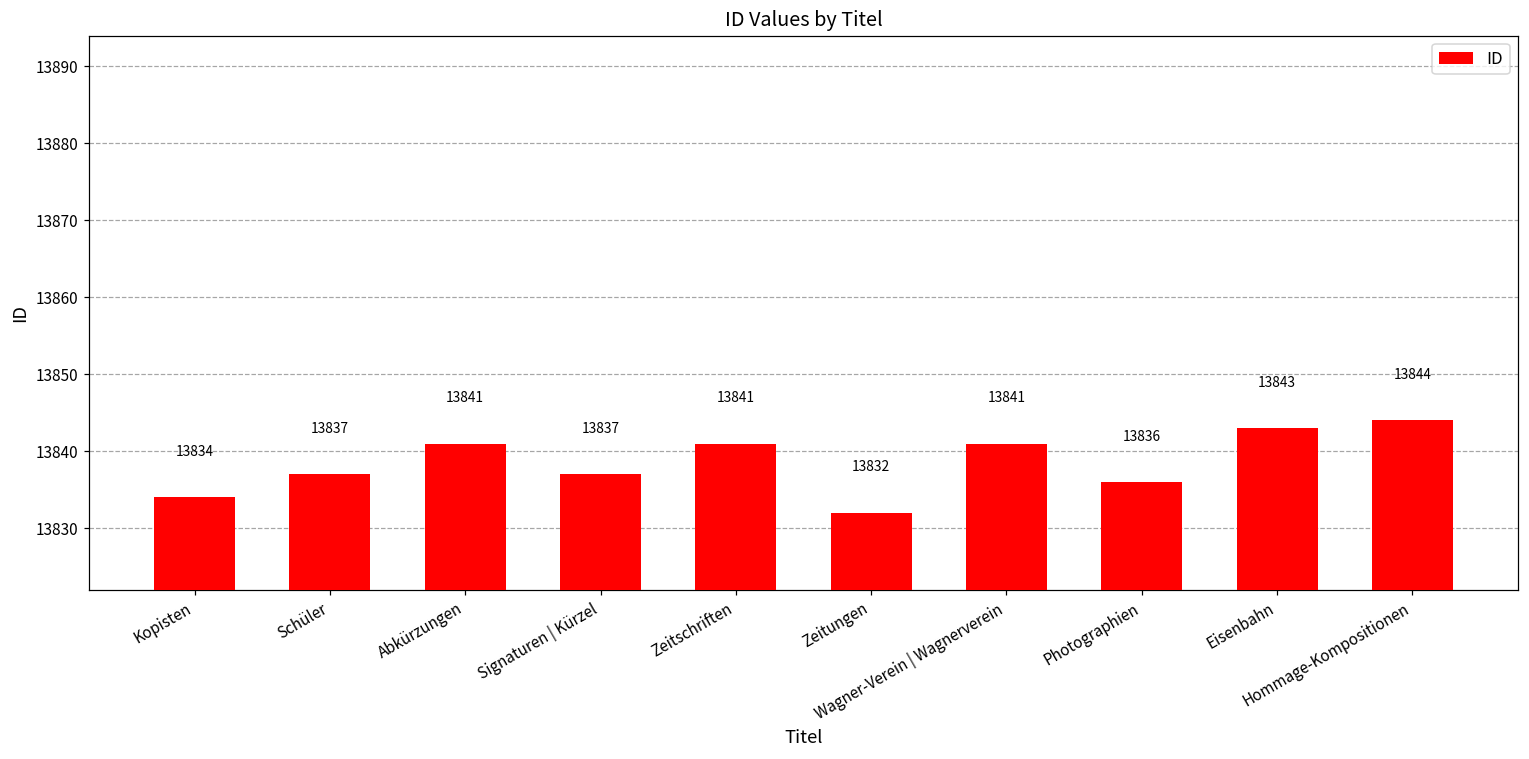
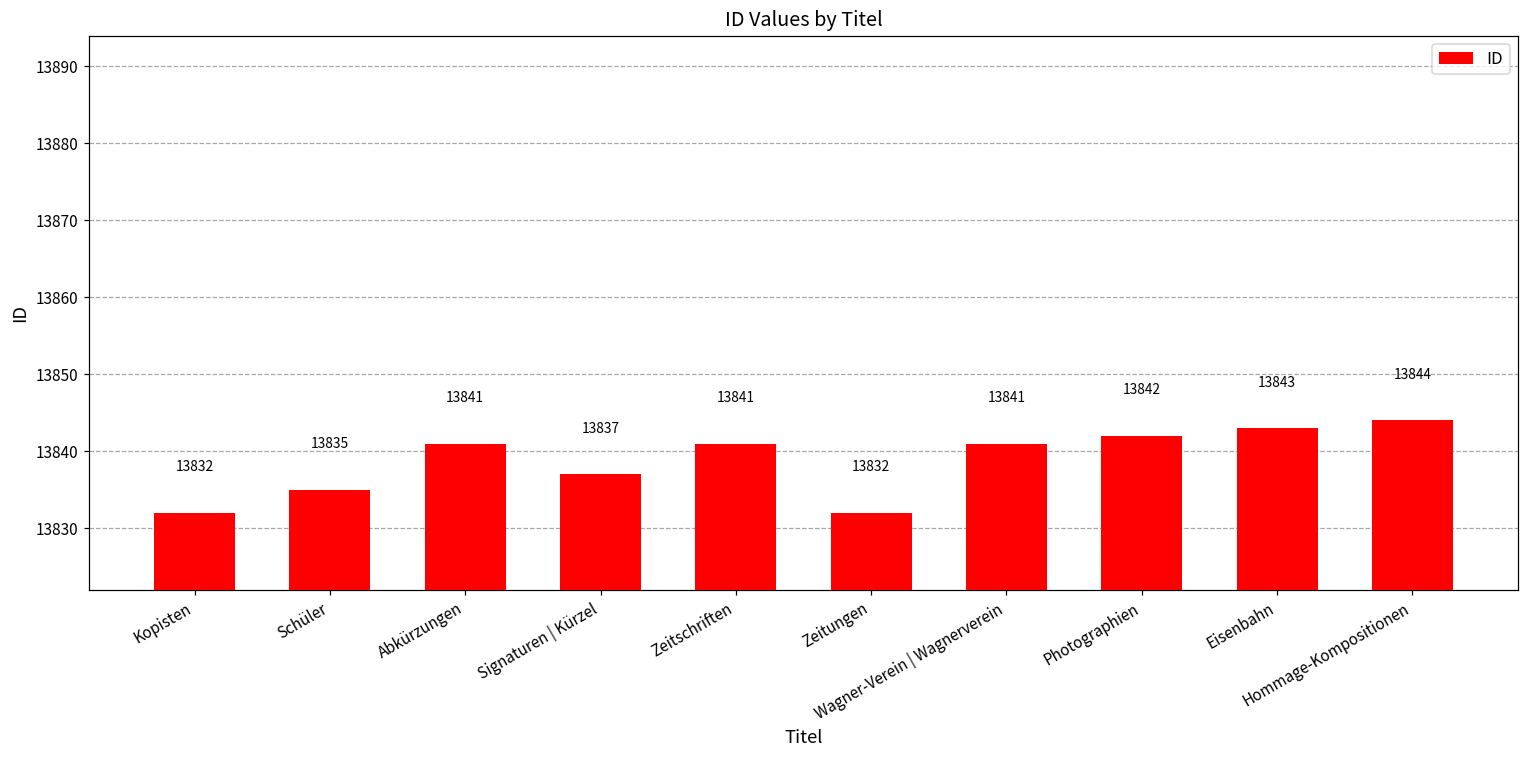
  {
-   "Kopisten": 13834,
-   "Schüler": 13837,
-   "Photographien": 13836
+   "Kopisten": 13832,
+   "Schüler": 13835,
+   "Photographien": 13842
  }
